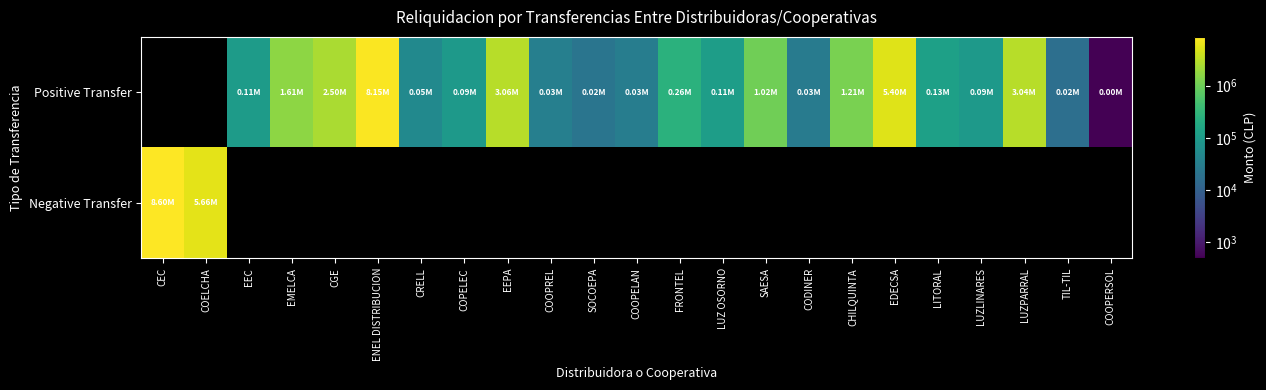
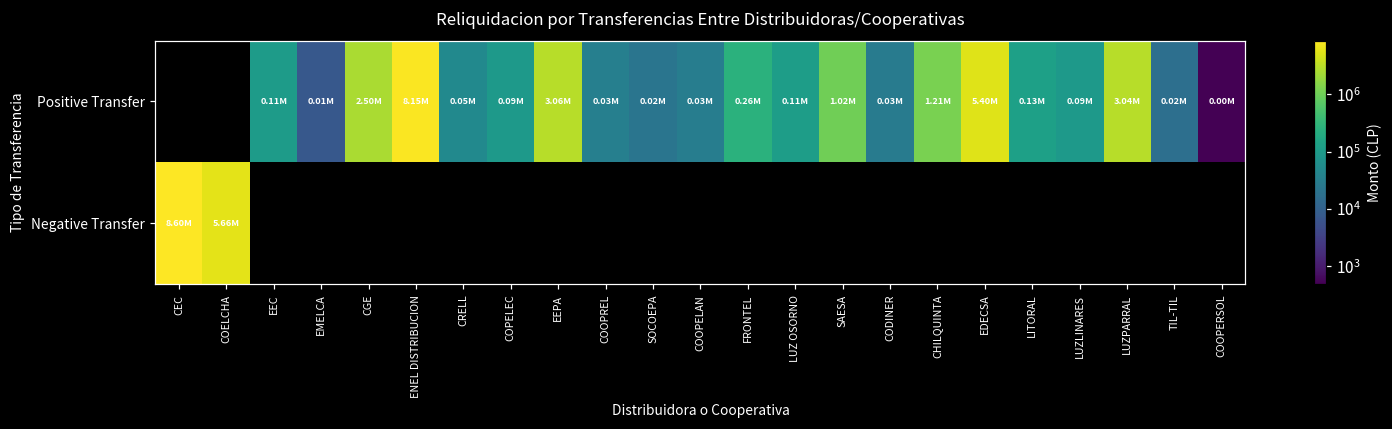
  {
    "Positive Transfer": {
      "EEC": "0.11M",
-     "EMELCA": "1.61M",
+     "EMELCA": "0.01M",
      "CGE": "2.50M",
      "ENEL DISTRIBUCION": "8.15M",
      "CRELL": "0.05M",
      "COPELEC": "0.09M",
      "EEPA": "3.06M",
      "COOPREL": "0.03M",
      "SOCOEPA": "0.02M",
      "COOPELAN": "0.03M",
      "FRONTEL": "0.26M",
      "LUZ OSORNO": "0.11M",
      "SAESA": "1.02M",
      "CODINER": "0.03M",
      "CHILQUINTA": "1.21M",
      "EDECSA": "5.40M",
      "LITORAL": "0.13M",
      "LUZLINARES": "0.09M",
      "LUZPARRAL": "3.04M",
      "TIL-TIL": "0.02M",
      "COOPERSOL": "0.00M"
    },
    "Negative Transfer": {
      "CEC": "8.60M",
      "COELCHA": "5.66M"
    }
  }
